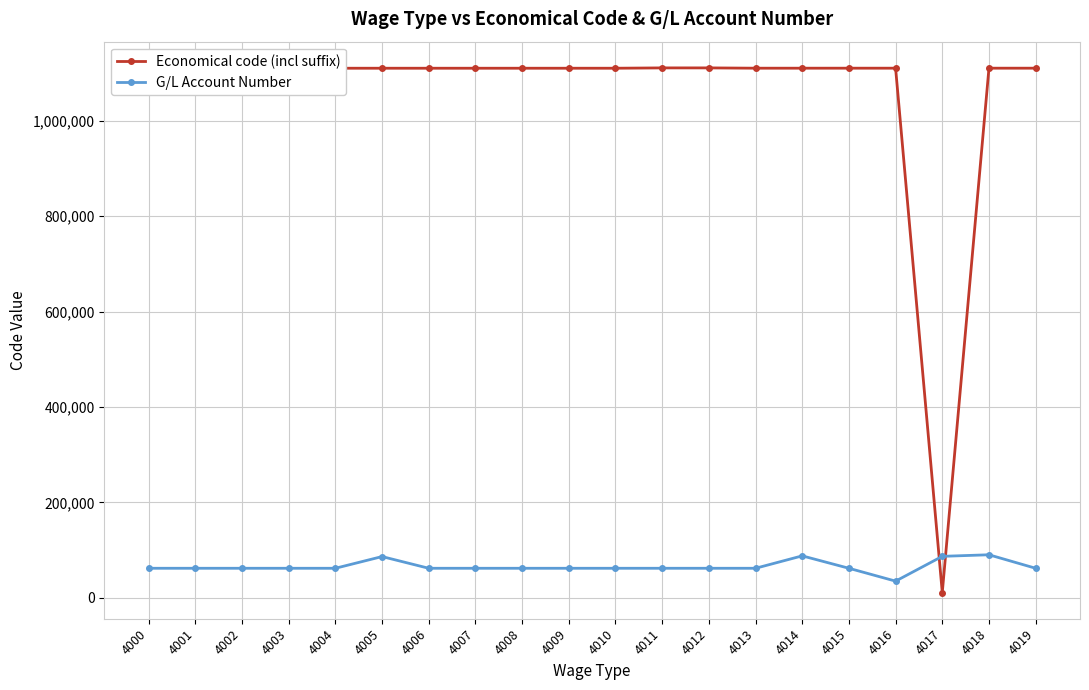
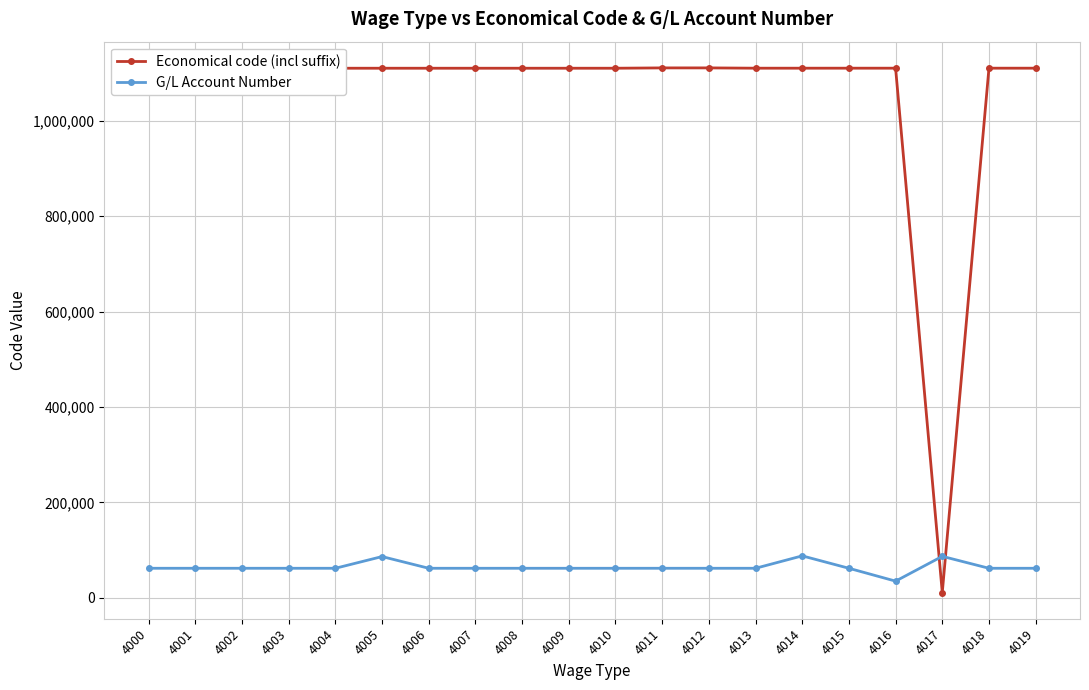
  {
    "Economical code (incl suffix)": {
      "4005": "1,110,000",
      "4006": "1,110,000",
      "4007": "1,110,000",
      "4008": "1,110,000",
      "4009": "1,110,000",
      "4010": "1,110,000",
      "4011": "1,110,000",
      "4012": "1,110,000",
      "4013": "1,110,000",
      "4014": "1,110,000",
      "4015": "1,110,000",
      "4016": "1,110,000",
      "4017": "10,000",
      "4018": "1,110,000",
      "4019": "1,110,000"
    },
    "G/L Account Number": {
      "4000": "60,000",
      "4001": "60,000",
      "4002": "60,000",
      "4003": "60,000",
      "4004": "60,000",
      "4005": "90,000",
      "4006": "60,000",
      "4007": "60,000",
      "4008": "60,000",
      "4009": "60,000",
      "4010": "60,000",
      "4011": "60,000",
      "4012": "60,000",
      "4013": "60,000",
      "4014": "90,000",
      "4015": "60,000",
      "4016": "40,000",
      "4017": "90,000",
-     "4018": "90,000",
+     "4018": "60,000",
      "4019": "60,000"
    }
  }
